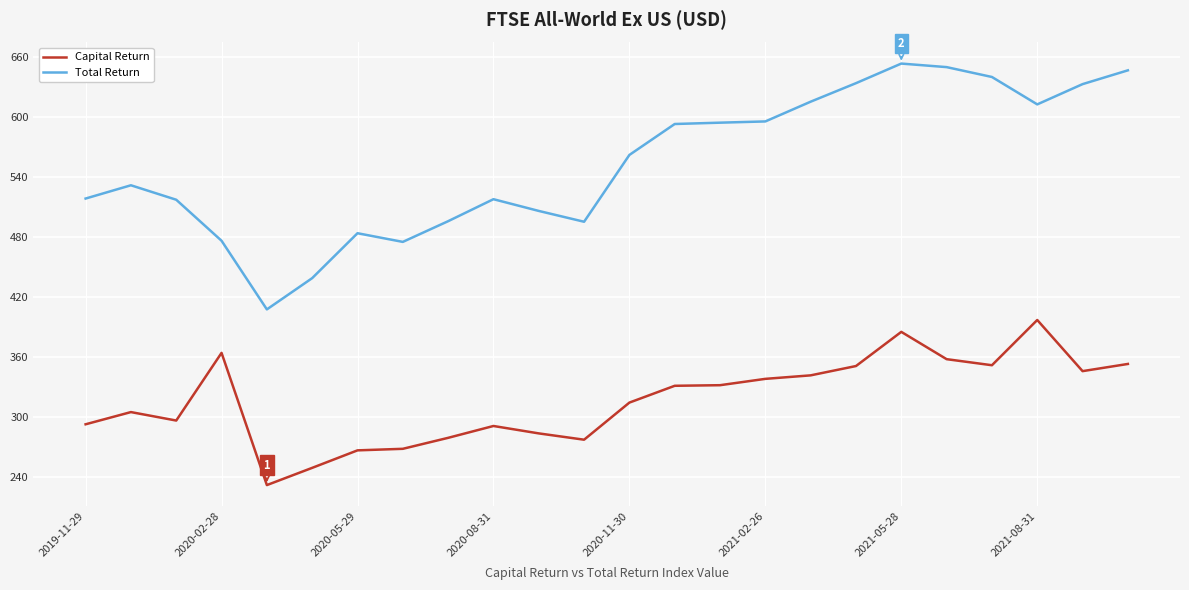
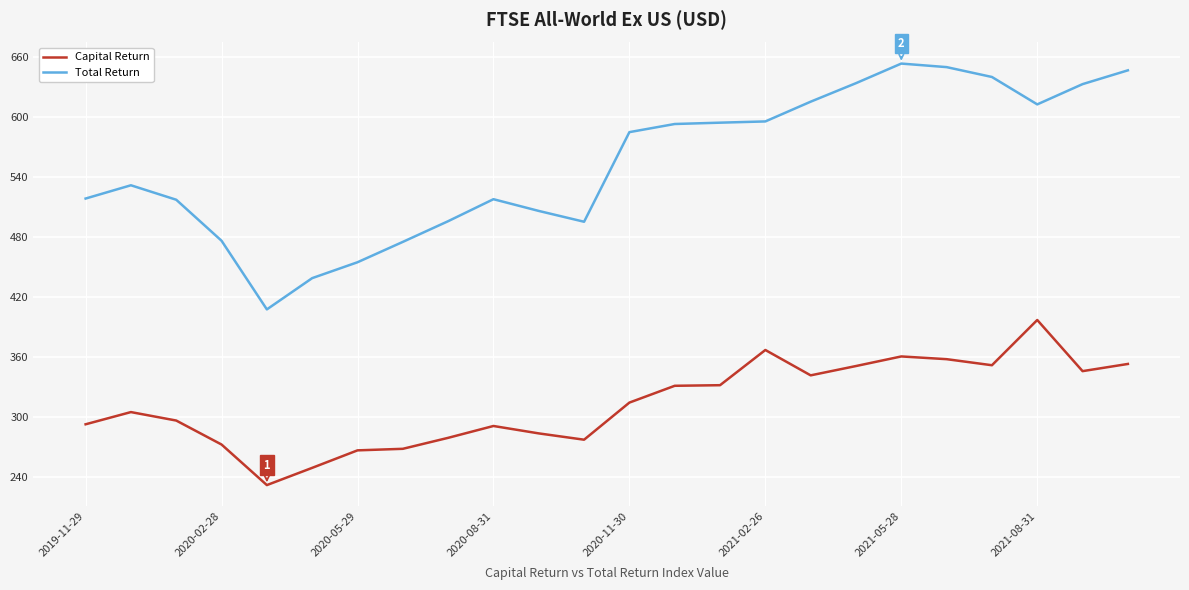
  {
    "Capital Return": {
      "2019-11-29": 293,
-     "2020-02-28": 364,
+     "2020-02-28": 272,
      "2020-05-29": 267,
      "2020-08-31": 291,
      "2020-11-30": 314,
-     "2021-02-26": 338,
-     "2021-05-28": 385,
+     "2021-02-26": 367,
+     "2021-05-28": 360,
      "2021-08-31": 397
    },
    "Total Return": {
      "2019-11-29": 518,
      "2020-02-28": 476,
-     "2020-05-29": 484,
+     "2020-05-29": 455,
      "2020-08-31": 518,
-     "2020-11-30": 562,
+     "2020-11-30": 585,
      "2021-02-26": 595,
      "2021-08-31": 612
    }
  }
